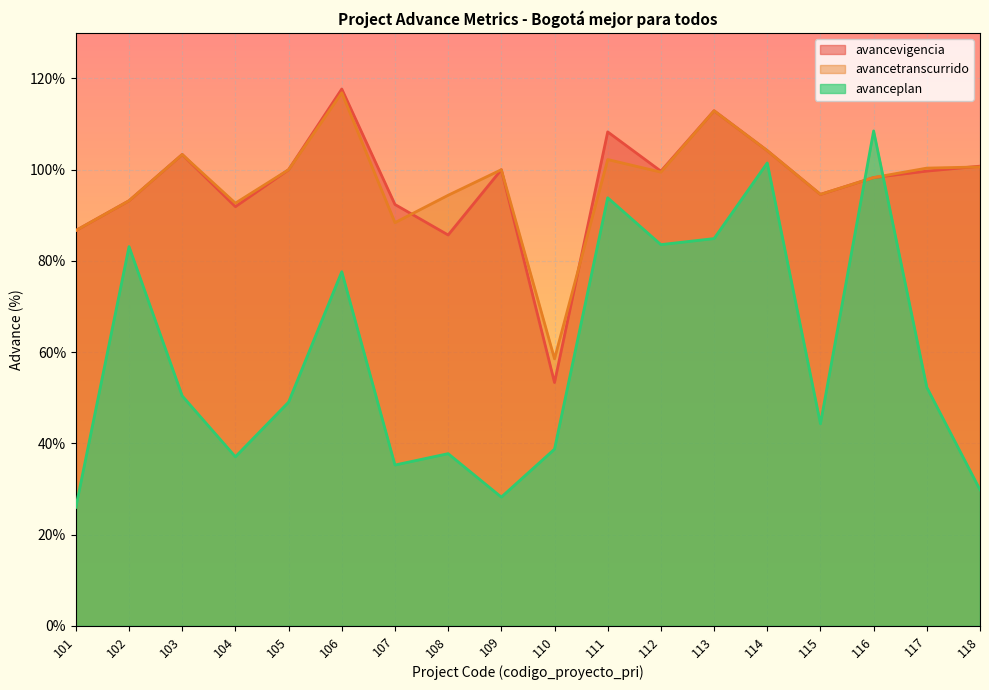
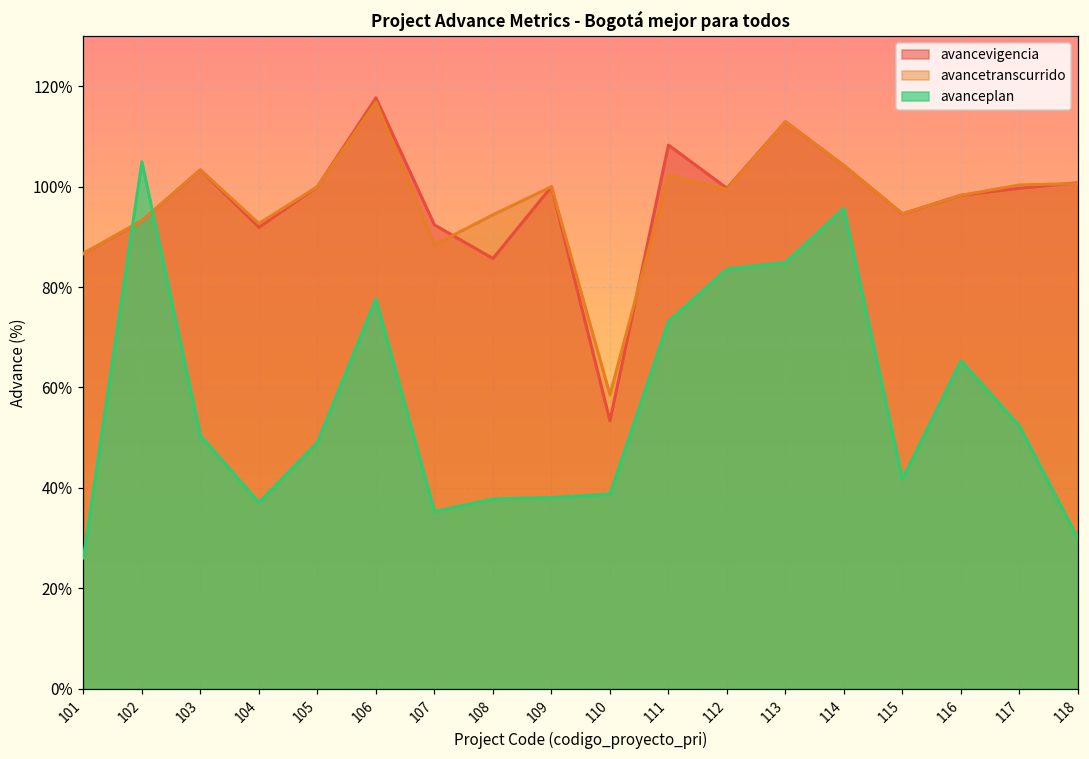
  {
    "avanceplan": {
      "101": "26%",
-     "102": "83%",
+     "102": "105%",
      "103": "50%",
      "104": "37%",
      "105": "49%",
      "106": "78%",
      "107": "35%",
      "108": "38%",
-     "109": "28%",
+     "109": "38%",
      "110": "39%",
-     "111": "94%",
+     "111": "73%",
      "112": "84%",
      "113": "85%",
-     "114": "101%",
-     "115": "44%",
-     "116": "109%",
+     "114": "96%",
+     "115": "42%",
+     "116": "65%",
      "117": "52%",
      "118": "30%"
    }
  }
